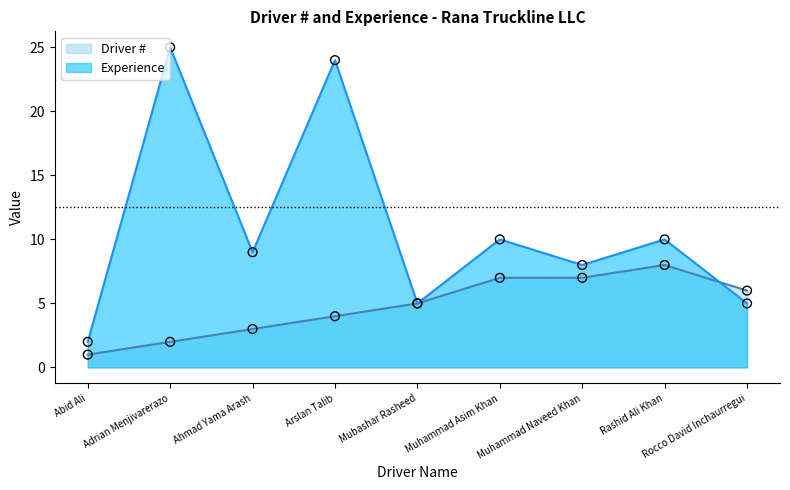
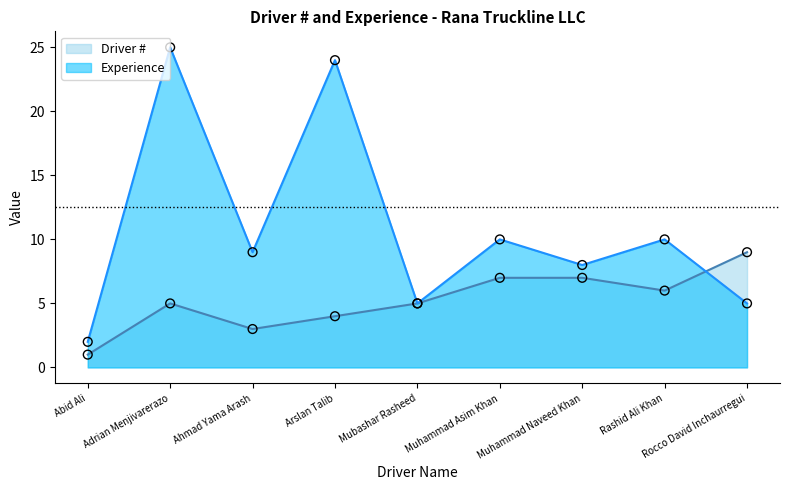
  {
    "Driver #": {
      "Abid Ali": 1,
-     "Adrian Menjivarerazo": 2,
+     "Adrian Menjivarerazo": 5,
      "Ahmad Yama Arash": 3,
      "Arslan Talib": 4,
      "Muhammad Asim Khan": 7,
      "Muhammad Naveed Khan": 7,
-     "Rashid Ali Khan": 8,
-     "Rocco David Inchaurregui": 6
+     "Rashid Ali Khan": 6,
+     "Rocco David Inchaurregui": 9
    },
    "Experience": {
      "Abid Ali": 2,
      "Ahmad Yama Arash": 9,
      "Arslan Talib": 24,
      "Muhammad Asim Khan": 10,
      "Muhammad Naveed Khan": 8,
      "Rashid Ali Khan": 10,
      "Rocco David Inchaurregui": 5
    }
  }
